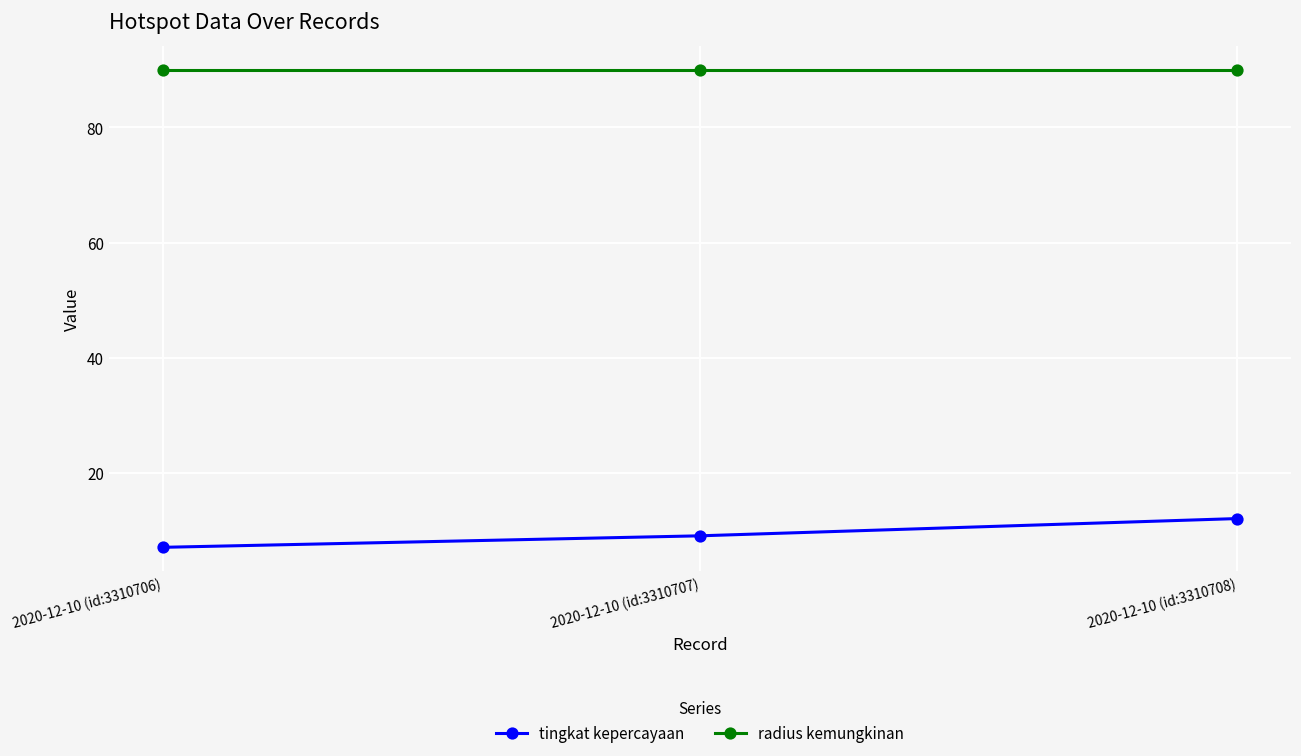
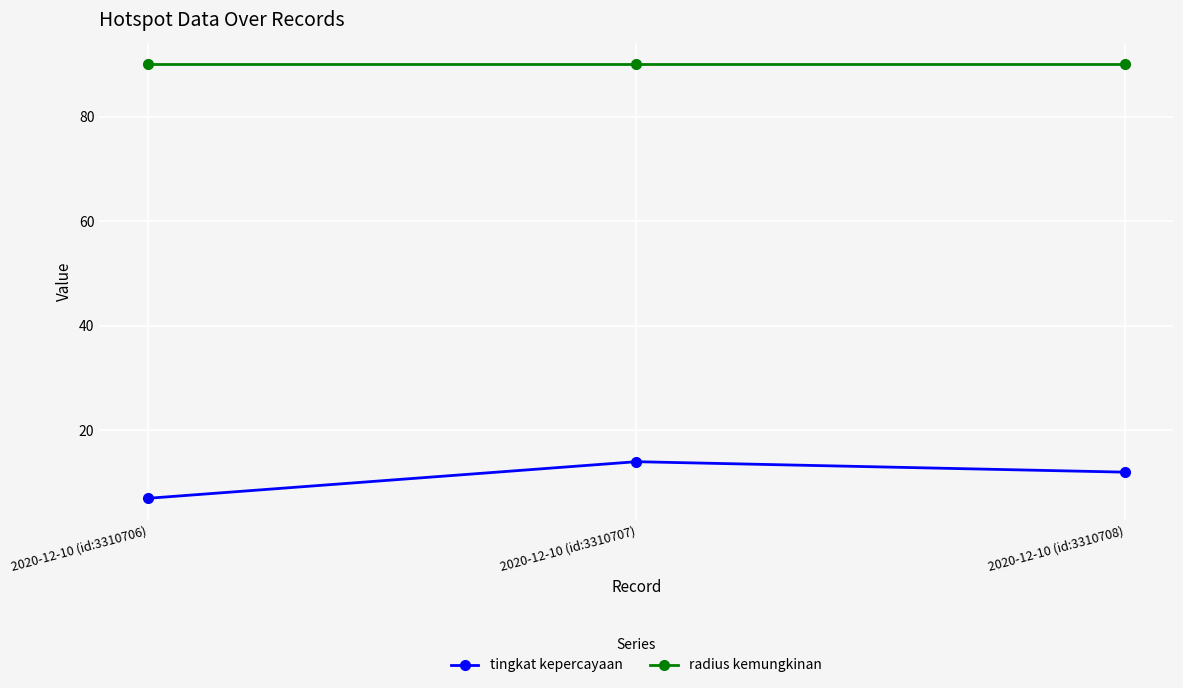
  {
    "tingkat kepercayaan": {
      "2020-12-10 (id:3310706)": 7,
-     "2020-12-10 (id:3310707)": 9,
+     "2020-12-10 (id:3310707)": 14,
      "2020-12-10 (id:3310708)": 12
    },
    "radius kemungkinan": {
      "2020-12-10 (id:3310706)": 90,
      "2020-12-10 (id:3310707)": 90,
      "2020-12-10 (id:3310708)": 90
    }
  }
